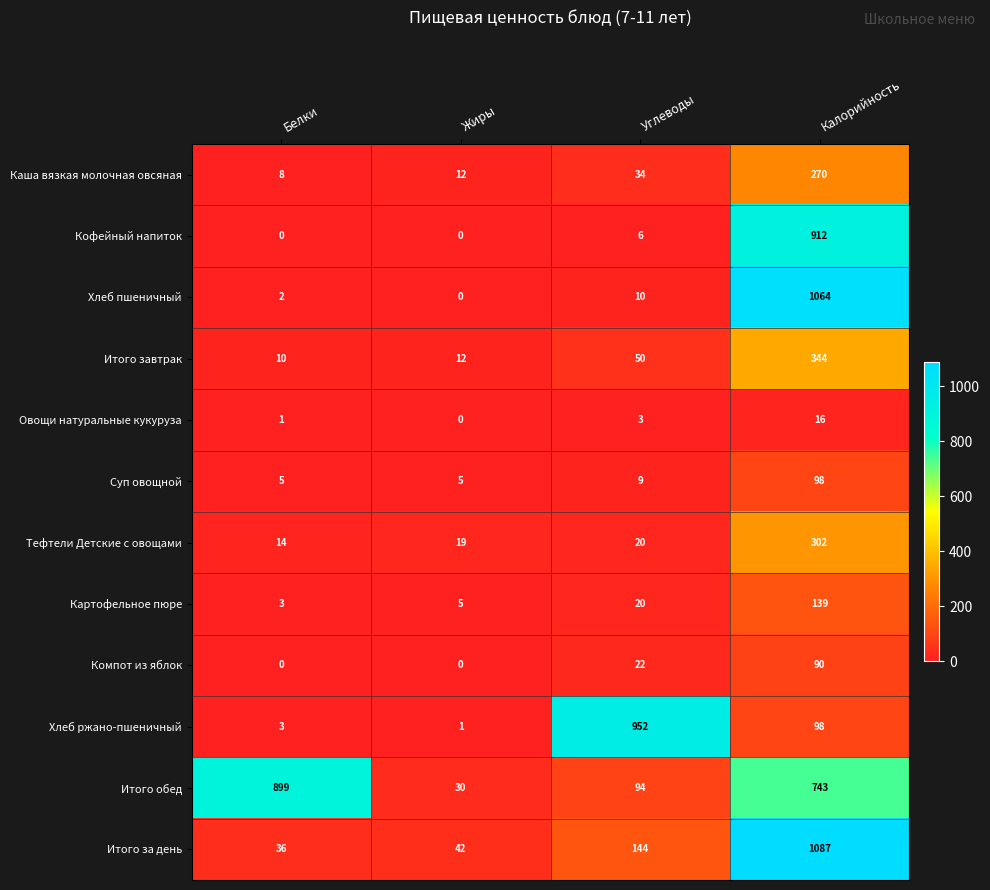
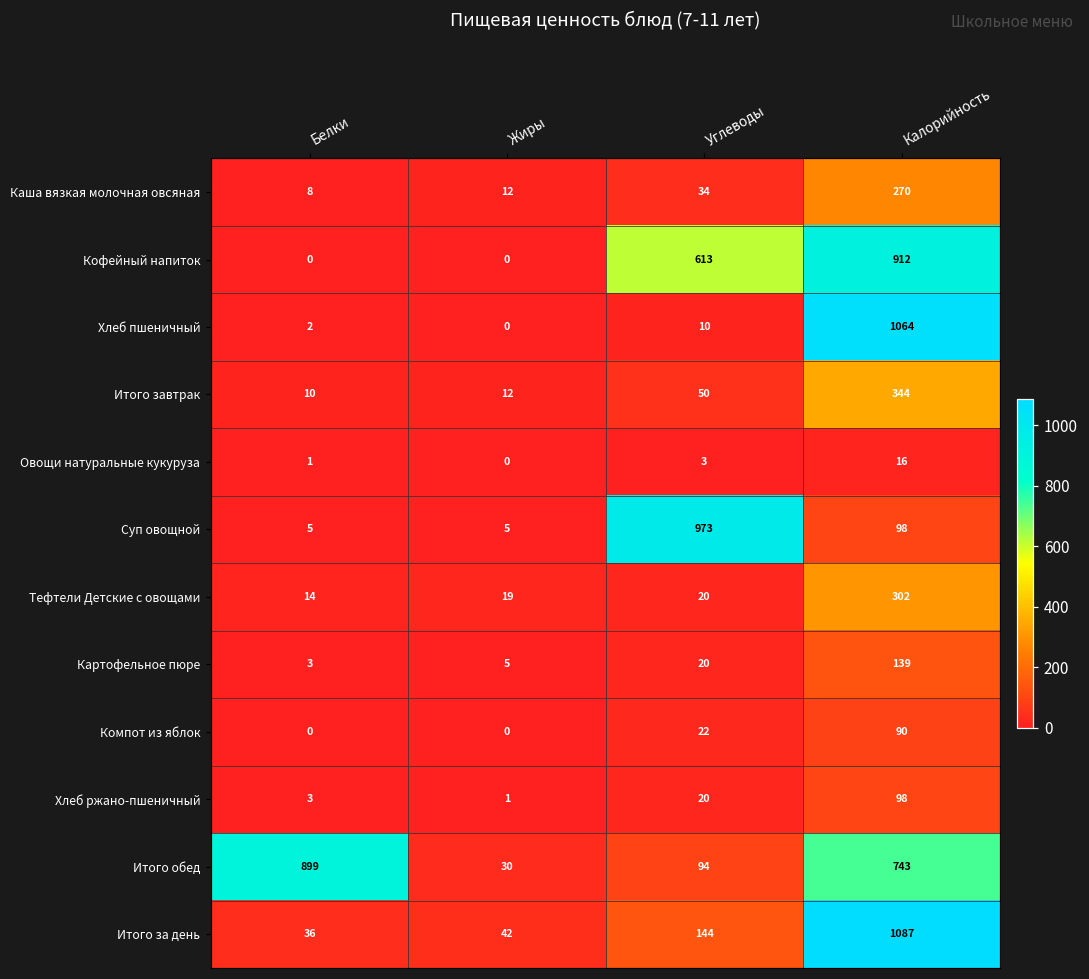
  {
    "Каша вязкая молочная овсяная": {
      "Белки": 8,
      "Жиры": 12,
      "Углеводы": 34,
      "Калорийность": 270
    },
    "Кофейный напиток": {
      "Белки": 0,
      "Жиры": 0,
-     "Углеводы": 6,
+     "Углеводы": 613,
      "Калорийность": 912
    },
    "Хлеб пшеничный": {
      "Белки": 2,
      "Жиры": 0,
      "Углеводы": 10,
      "Калорийность": 1064
    },
    "Итого завтрак": {
      "Белки": 10,
      "Жиры": 12,
      "Углеводы": 50,
      "Калорийность": 344
    },
    "Овощи натуральные кукуруза": {
      "Белки": 1,
      "Жиры": 0,
      "Углеводы": 3,
      "Калорийность": 16
    },
    "Суп овощной": {
      "Белки": 5,
      "Жиры": 5,
-     "Углеводы": 9,
+     "Углеводы": 973,
      "Калорийность": 98
    },
    "Тефтели Детские с овощами": {
      "Белки": 14,
      "Жиры": 19,
      "Углеводы": 20,
      "Калорийность": 302
    },
    "Картофельное пюре": {
      "Белки": 3,
      "Жиры": 5,
      "Углеводы": 20,
      "Калорийность": 139
    },
    "Компот из яблок": {
      "Белки": 0,
      "Жиры": 0,
      "Углеводы": 22,
      "Калорийность": 90
    },
    "Хлеб ржано-пшеничный": {
      "Белки": 3,
      "Жиры": 1,
-     "Углеводы": 952,
+     "Углеводы": 20,
      "Калорийность": 98
    },
    "Итого обед": {
      "Белки": 899,
      "Жиры": 30,
      "Углеводы": 94,
      "Калорийность": 743
    },
    "Итого за день": {
      "Белки": 36,
      "Жиры": 42,
      "Углеводы": 144,
      "Калорийность": 1087
    }
  }
